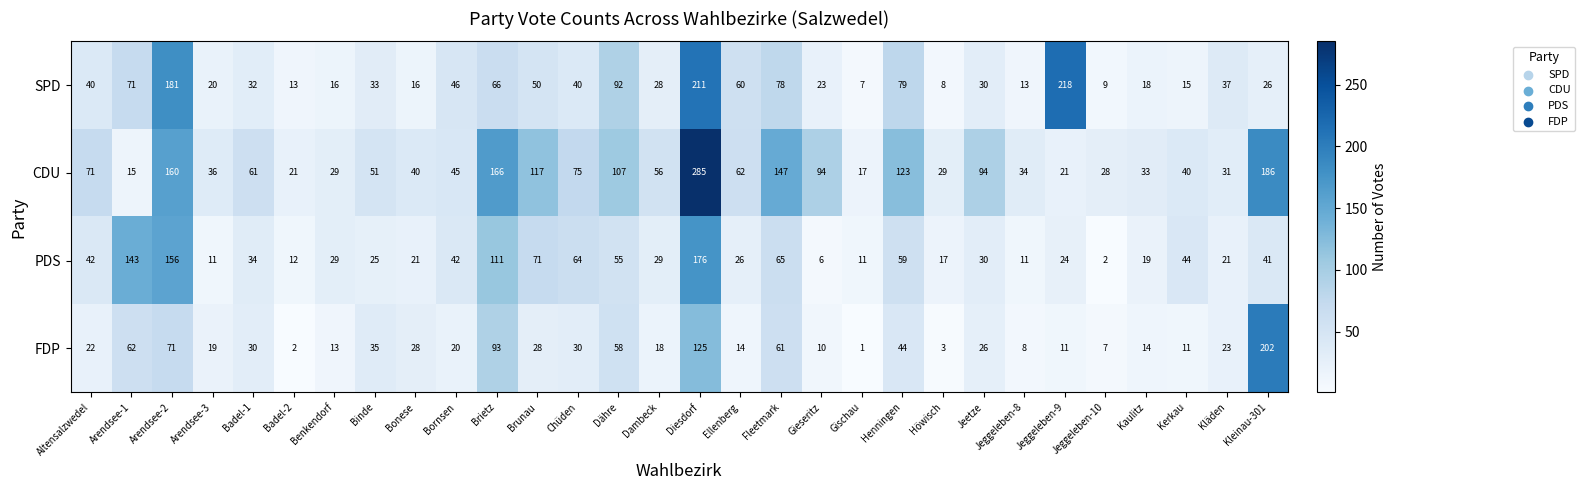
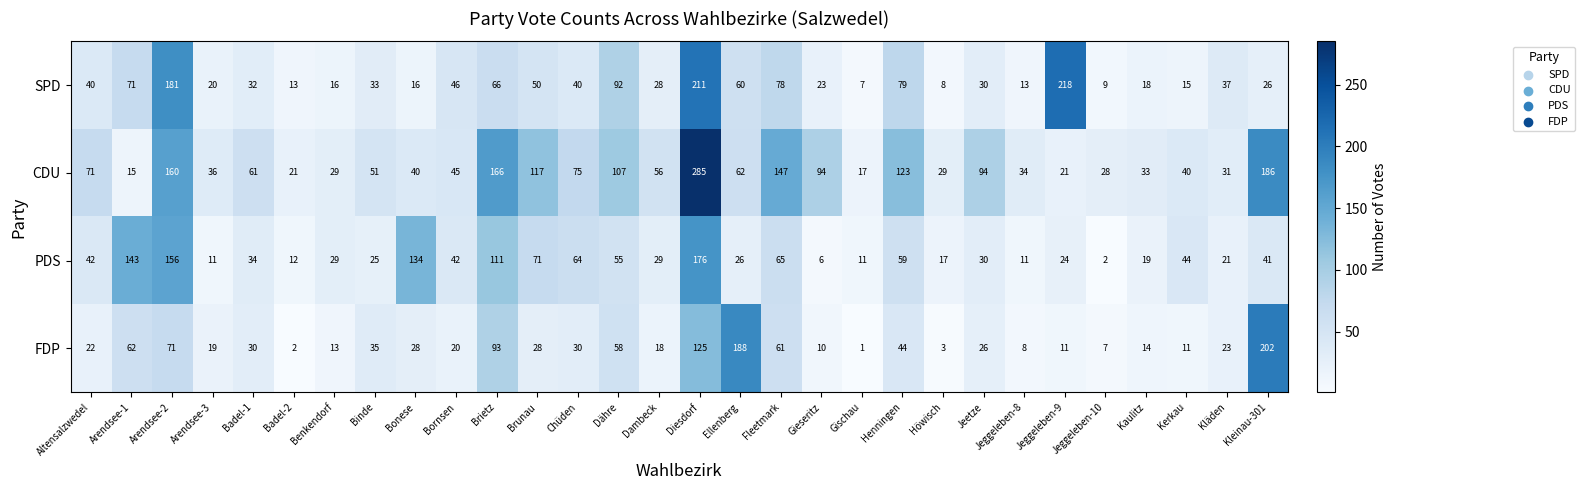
  {
    "SPD": {
      "Altensalzwedel": 40,
      "Arendsee-1": 71,
      "Arendsee-2": 181,
      "Arendsee-3": 20,
      "Badel-1": 32,
      "Badel-2": 13,
      "Benkendorf": 16,
      "Binde": 33,
      "Bonese": 16,
      "Bornsen": 46,
      "Brietz": 66,
      "Brunau": 50,
      "Chüden": 40,
      "Dähre": 92,
      "Dambeck": 28,
      "Diesdorf": 211,
      "Ellenberg": 60,
      "Fleetmark": 78,
      "Gieseritz": 23,
      "Gischau": 7,
      "Henningen": 79,
      "Höwisch": 8,
      "Jeetze": 30,
      "Jeggeleben-8": 13,
      "Jeggeleben-9": 218,
      "Jeggeleben-10": 9,
      "Kaulitz": 18,
      "Kerkau": 15,
      "Kläden": 37,
      "Kleinau-301": 26
    },
    "CDU": {
      "Altensalzwedel": 71,
      "Arendsee-1": 15,
      "Arendsee-2": 160,
      "Arendsee-3": 36,
      "Badel-1": 61,
      "Badel-2": 21,
      "Benkendorf": 29,
      "Binde": 51,
      "Bonese": 40,
      "Bornsen": 45,
      "Brietz": 166,
      "Brunau": 117,
      "Chüden": 75,
      "Dähre": 107,
      "Dambeck": 56,
      "Diesdorf": 285,
      "Ellenberg": 62,
      "Fleetmark": 147,
      "Gieseritz": 94,
      "Gischau": 17,
      "Henningen": 123,
      "Höwisch": 29,
      "Jeetze": 94,
      "Jeggeleben-8": 34,
      "Jeggeleben-9": 21,
      "Jeggeleben-10": 28,
      "Kaulitz": 33,
      "Kerkau": 40,
      "Kläden": 31,
      "Kleinau-301": 186
    },
    "PDS": {
      "Altensalzwedel": 42,
      "Arendsee-1": 143,
      "Arendsee-2": 156,
      "Arendsee-3": 11,
      "Badel-1": 34,
      "Badel-2": 12,
      "Benkendorf": 29,
      "Binde": 25,
-     "Bonese": 21,
+     "Bonese": 134,
      "Bornsen": 42,
      "Brietz": 111,
      "Brunau": 71,
      "Chüden": 64,
      "Dähre": 55,
      "Dambeck": 29,
      "Diesdorf": 176,
      "Ellenberg": 26,
      "Fleetmark": 65,
      "Gieseritz": 6,
      "Gischau": 11,
      "Henningen": 59,
      "Höwisch": 17,
      "Jeetze": 30,
      "Jeggeleben-8": 11,
      "Jeggeleben-9": 24,
      "Jeggeleben-10": 2,
      "Kaulitz": 19,
      "Kerkau": 44,
      "Kläden": 21,
      "Kleinau-301": 41
    },
    "FDP": {
      "Altensalzwedel": 22,
      "Arendsee-1": 62,
      "Arendsee-2": 71,
      "Arendsee-3": 19,
      "Badel-1": 30,
      "Badel-2": 2,
      "Benkendorf": 13,
      "Binde": 35,
      "Bonese": 28,
      "Bornsen": 20,
      "Brietz": 93,
      "Brunau": 28,
      "Chüden": 30,
      "Dähre": 58,
      "Dambeck": 18,
      "Diesdorf": 125,
-     "Ellenberg": 14,
+     "Ellenberg": 188,
      "Fleetmark": 61,
      "Gieseritz": 10,
      "Gischau": 1,
      "Henningen": 44,
      "Höwisch": 3,
      "Jeetze": 26,
      "Jeggeleben-8": 8,
      "Jeggeleben-9": 11,
      "Jeggeleben-10": 7,
      "Kaulitz": 14,
      "Kerkau": 11,
      "Kläden": 23,
      "Kleinau-301": 202
    }
  }
